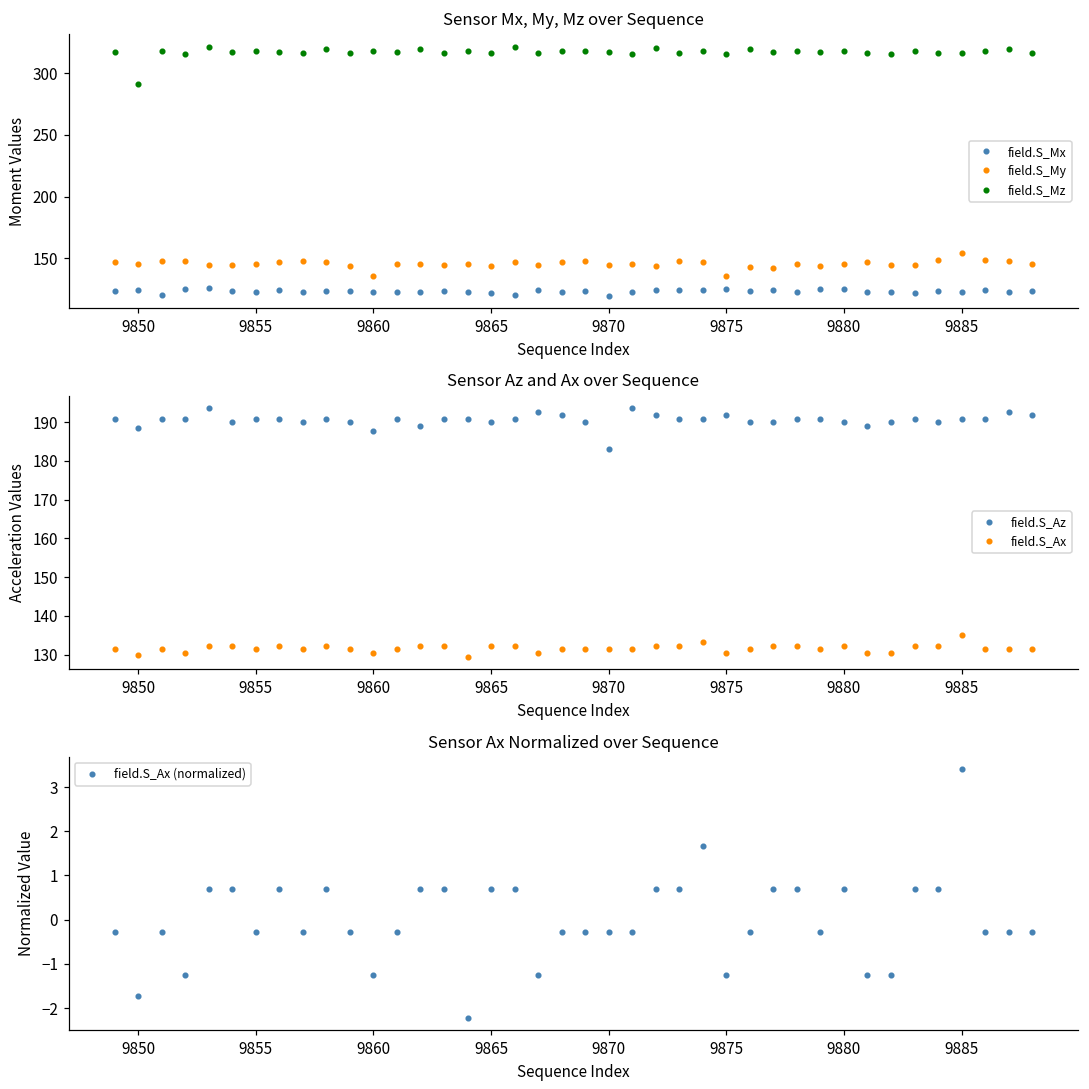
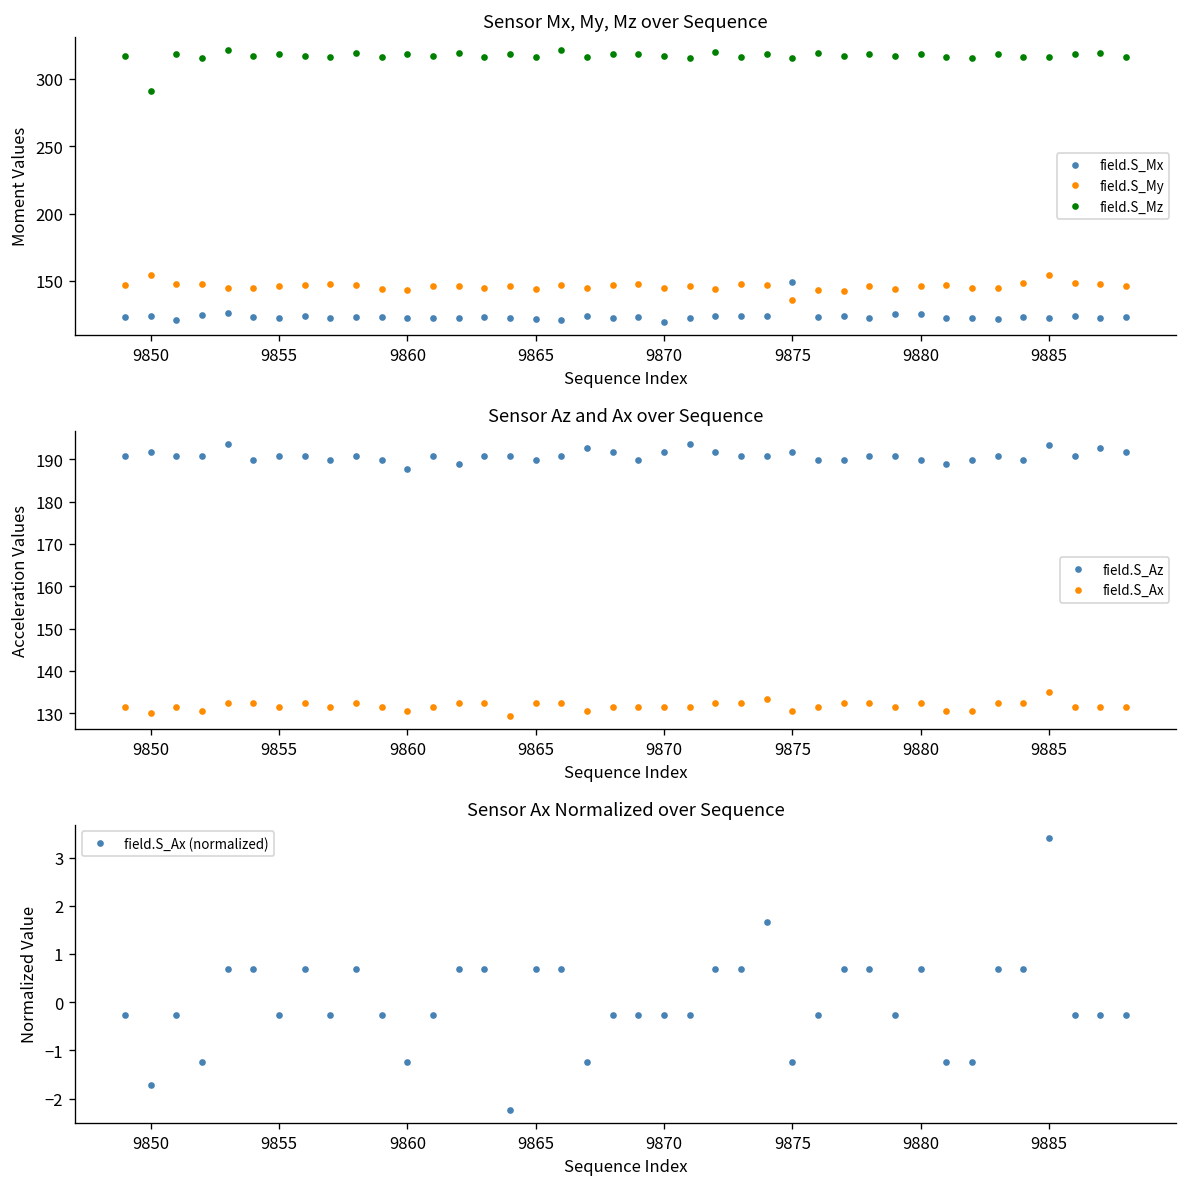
  {
    "Sensor Mx, My, Mz over Sequence": {
      "field.S_Mx": {
        "9850": 124,
        "9855": 123,
        "9860": 123,
        "9865": 122,
        "9870": 120,
-       "9875": 125,
+       "9875": 149,
        "9880": 125,
        "9885": 123
      },
      "field.S_My": {
-       "9850": 146,
+       "9850": 155,
        "9855": 146,
-       "9860": 136,
+       "9860": 143,
        "9865": 144,
        "9870": 145,
        "9875": 136,
        "9880": 146,
        "9885": 155
      },
      "field.S_Mz": {
        "9850": 291,
        "9855": 318,
        "9860": 318,
        "9865": 316,
        "9870": 317,
        "9875": 315,
        "9880": 318,
        "9885": 316
      }
    },
    "Sensor Az and Ax over Sequence": {
      "field.S_Az": {
-       "9850": 188,
+       "9850": 192,
        "9855": 191,
        "9860": 188,
        "9865": 190,
-       "9870": 183,
+       "9870": 192,
        "9875": 192,
        "9880": 190,
-       "9885": 191
+       "9885": 193
      },
      "field.S_Ax": {
        "9850": 130,
        "9855": 131,
        "9860": 130,
        "9865": 132,
        "9870": 131,
        "9875": 130,
        "9880": 132,
        "9885": 135
      }
    },
    "Sensor Ax Normalized over Sequence": {
      "9850": -1.7,
      "9855": -0.3,
      "9860": -1.2,
      "9865": 0.7,
      "9870": -0.3,
      "9875": -1.2,
      "9880": 0.7,
      "9885": 3.4
    }
  }
